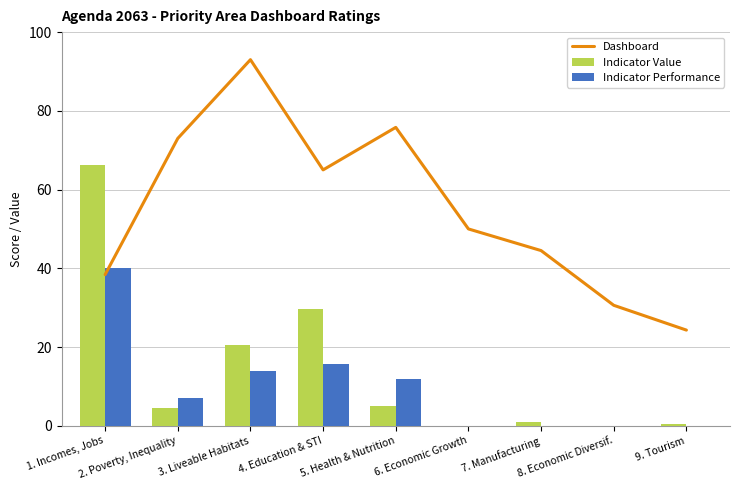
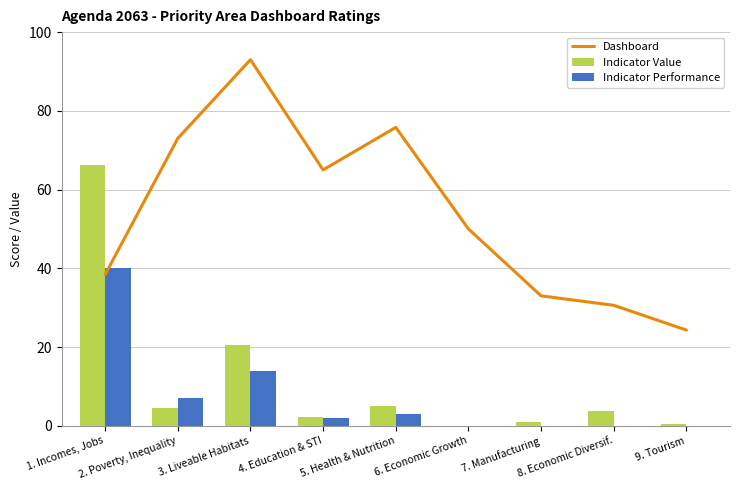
  {
    "Indicator Value": {
      "1. Incomes, Jobs": 66,
      "2. Poverty, Inequality": 5,
      "3. Liveable Habitats": 21,
-     "4. Education & STI": 30,
+     "4. Education & STI": 2,
      "5. Health & Nutrition": 5,
      "6. Economic Growth": 0,
      "7. Manufacturing": 1,
-     "8. Economic Diversif.": 0
+     "8. Economic Diversif.": 4
    },
    "Dashboard": {
      "1. Incomes, Jobs": 38,
      "2. Poverty, Inequality": 73,
      "3. Liveable Habitats": 93,
      "4. Education & STI": 65,
      "5. Health & Nutrition": 76,
      "6. Economic Growth": 50,
-     "7. Manufacturing": 45,
+     "7. Manufacturing": 33,
      "8. Economic Diversif.": 31,
      "9. Tourism": 24
    },
    "Indicator Performance": {
      "1. Incomes, Jobs": 40,
      "2. Poverty, Inequality": 7,
      "3. Liveable Habitats": 14,
-     "4. Education & STI": 16,
-     "5. Health & Nutrition": 12,
+     "4. Education & STI": 2,
+     "5. Health & Nutrition": 3,
      "6. Economic Growth": 0,
      "7. Manufacturing": 0,
      "8. Economic Diversif.": 0,
      "9. Tourism": 0
    }
  }
